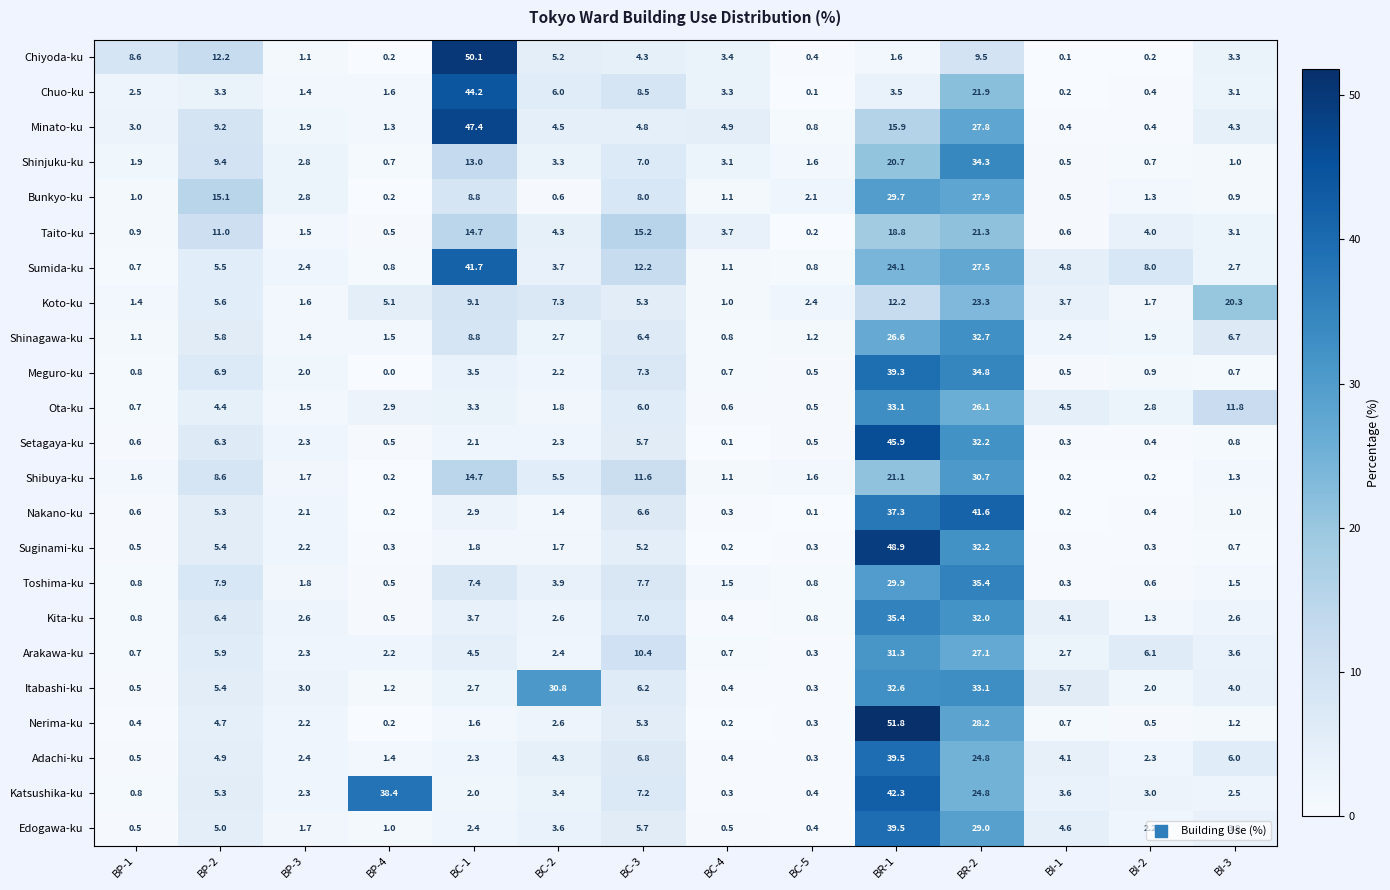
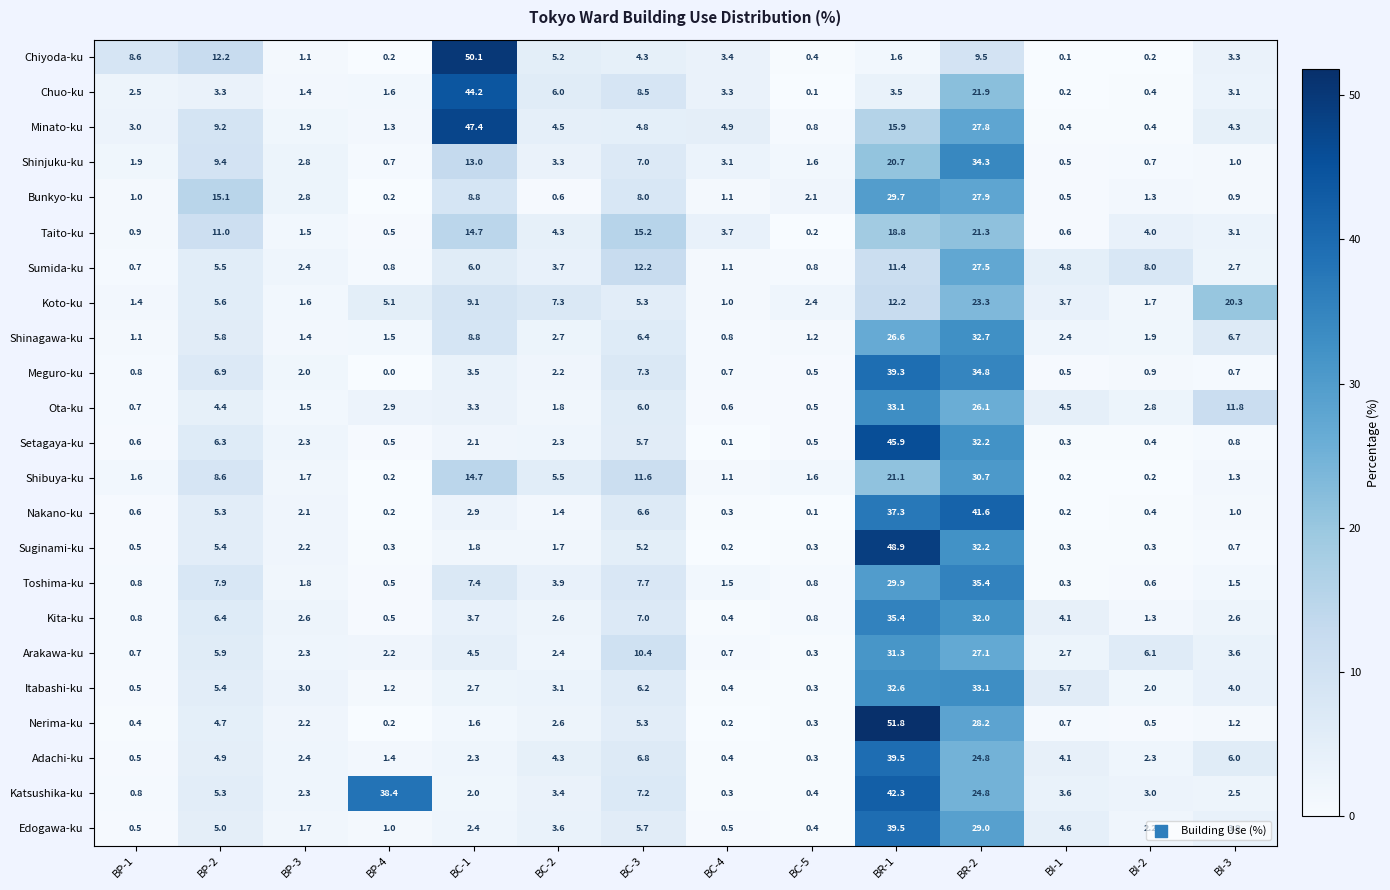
  {
    "Sumida-ku": {
      "BP-1": 0.7,
      "BP-2": 5.5,
      "BP-3": 2.4,
      "BP-4": 0.8,
-     "BC-1": 41.7,
+     "BC-1": 6.0,
      "BC-2": 3.7,
      "BC-3": 12.2,
      "BC-4": 1.1,
      "BC-5": 0.8,
-     "BR-1": 24.1,
+     "BR-1": 11.4,
      "BR-2": 27.5,
      "BI-1": 4.8,
      "BI-2": 8.0,
      "BI-3": 2.7
    },
    "Itabashi-ku": {
      "BP-1": 0.5,
      "BP-2": 5.4,
      "BP-3": 3.0,
      "BP-4": 1.2,
      "BC-1": 2.7,
-     "BC-2": 30.8,
+     "BC-2": 3.1,
      "BC-3": 6.2,
      "BC-4": 0.4,
      "BC-5": 0.3,
      "BR-1": 32.6,
      "BR-2": 33.1,
      "BI-1": 5.7,
      "BI-2": 2.0,
      "BI-3": 4.0
    }
  }
